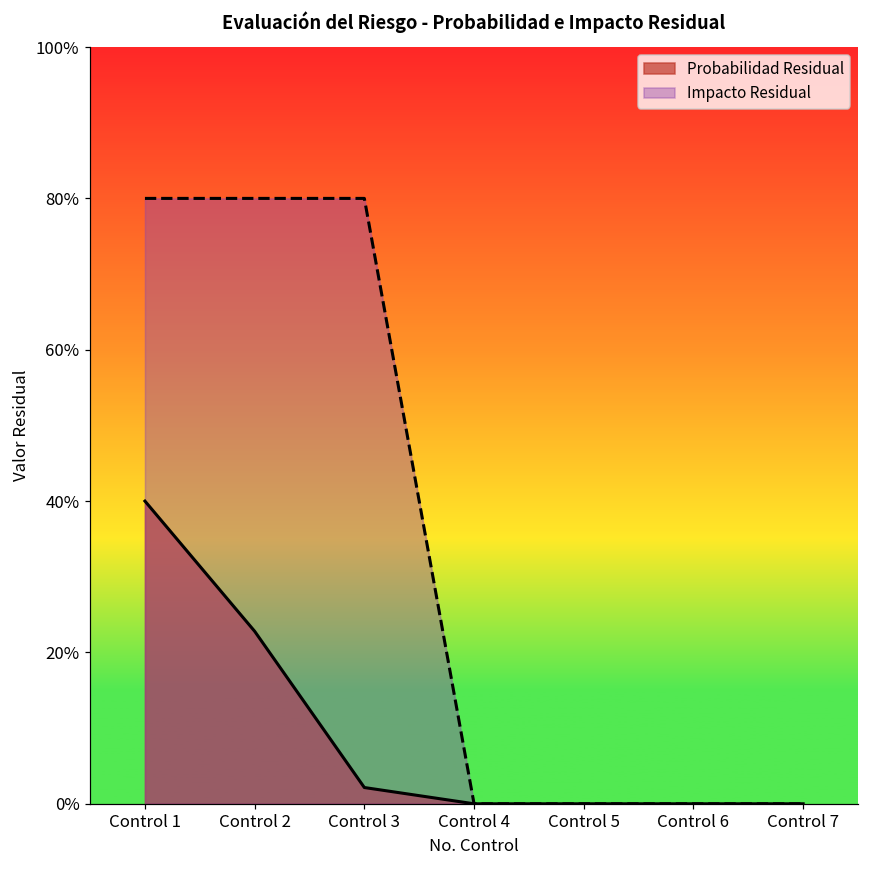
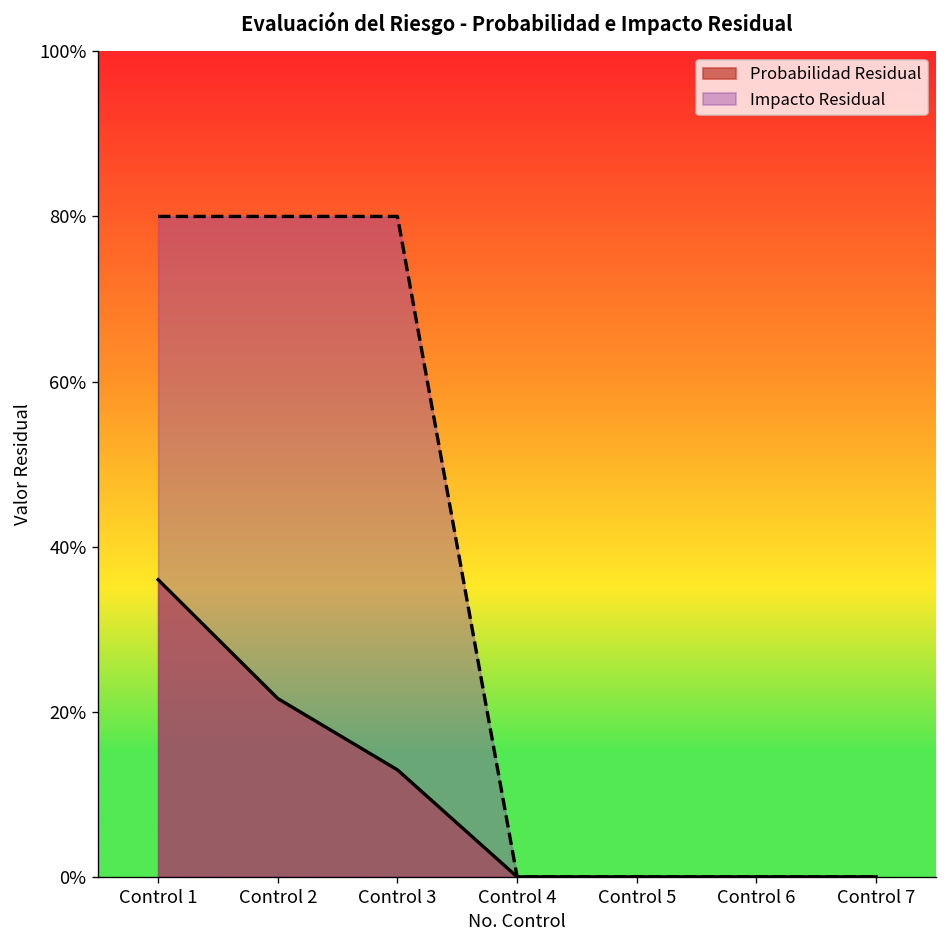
  {
    "Probabilidad Residual": {
-     "Control 1": "40%",
-     "Control 2": "23%",
-     "Control 3": "2%"
+     "Control 1": "36%",
+     "Control 2": "22%",
+     "Control 3": "13%"
    },
    "Impacto Residual": {
      "Control 1": "80%",
      "Control 2": "80%",
      "Control 3": "80%"
    }
  }
